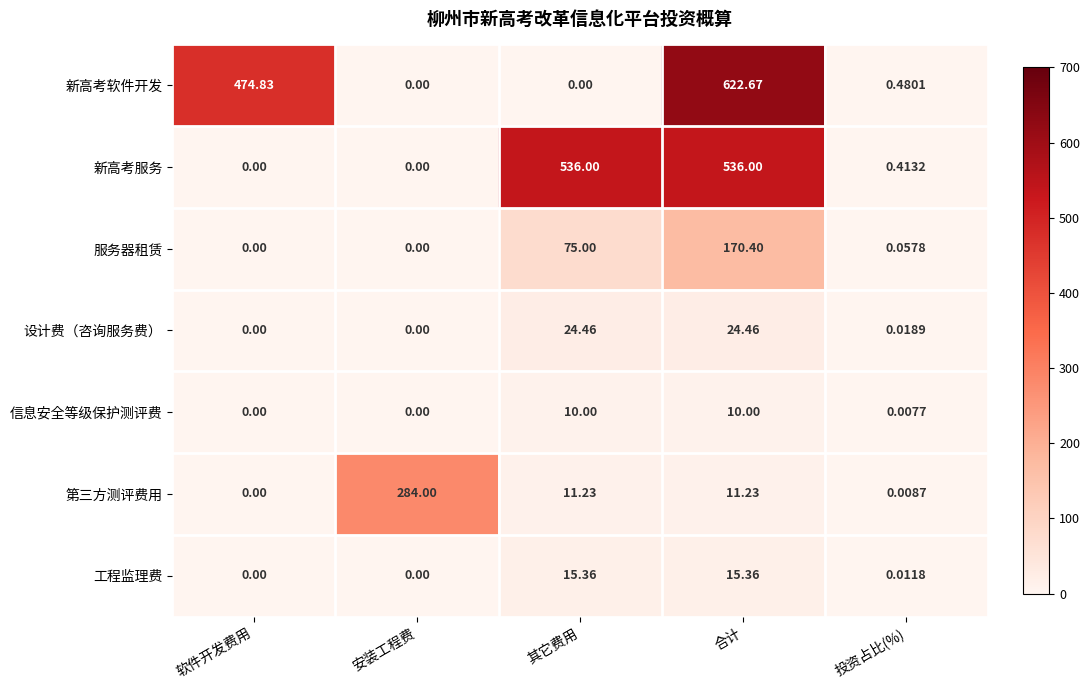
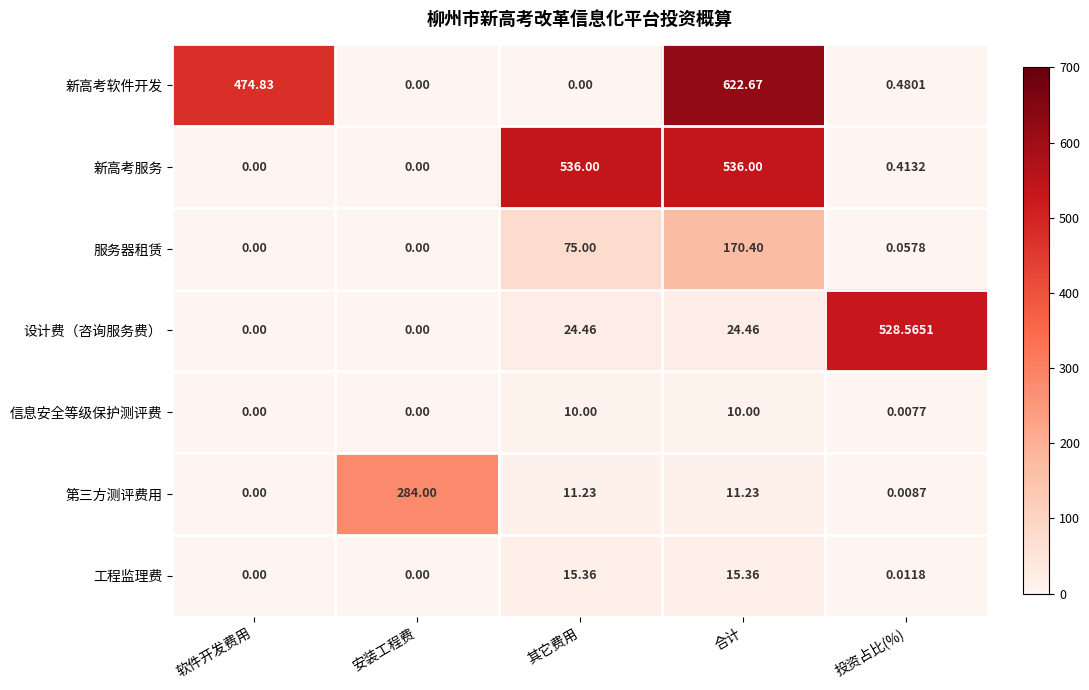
  {
    "新高考软件开发": {
      "软件开发费用": 474.83,
      "安装工程费": 0.00,
      "其它费用": 0.00,
      "合计": 622.67,
      "投资占比(%)": 0.4801
    },
    "新高考服务": {
      "软件开发费用": 0.00,
      "安装工程费": 0.00,
      "其它费用": 536.00,
      "合计": 536.00,
      "投资占比(%)": 0.4132
    },
    "服务器租赁": {
      "软件开发费用": 0.00,
      "安装工程费": 0.00,
      "其它费用": 75.00,
      "合计": 170.40,
      "投资占比(%)": 0.0578
    },
    "设计费（咨询服务费）": {
      "软件开发费用": 0.00,
      "安装工程费": 0.00,
      "其它费用": 24.46,
      "合计": 24.46,
-     "投资占比(%)": 0.0189
+     "投资占比(%)": 528.5651
    },
    "信息安全等级保护测评费": {
      "软件开发费用": 0.00,
      "安装工程费": 0.00,
      "其它费用": 10.00,
      "合计": 10.00,
      "投资占比(%)": 0.0077
    },
    "第三方测评费用": {
      "软件开发费用": 0.00,
      "安装工程费": 284.00,
      "其它费用": 11.23,
      "合计": 11.23,
      "投资占比(%)": 0.0087
    },
    "工程监理费": {
      "软件开发费用": 0.00,
      "安装工程费": 0.00,
      "其它费用": 15.36,
      "合计": 15.36,
      "投资占比(%)": 0.0118
    }
  }
